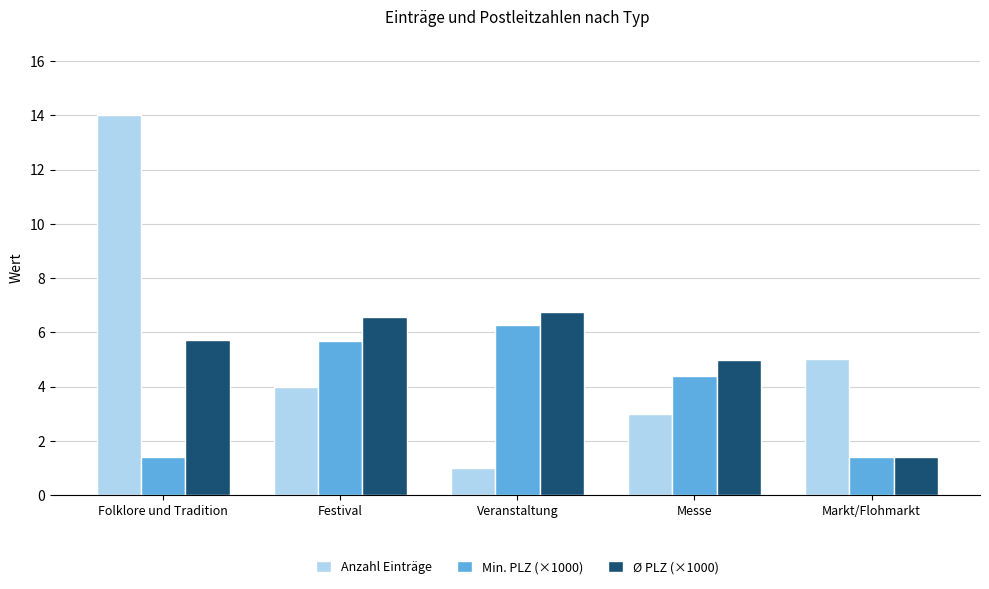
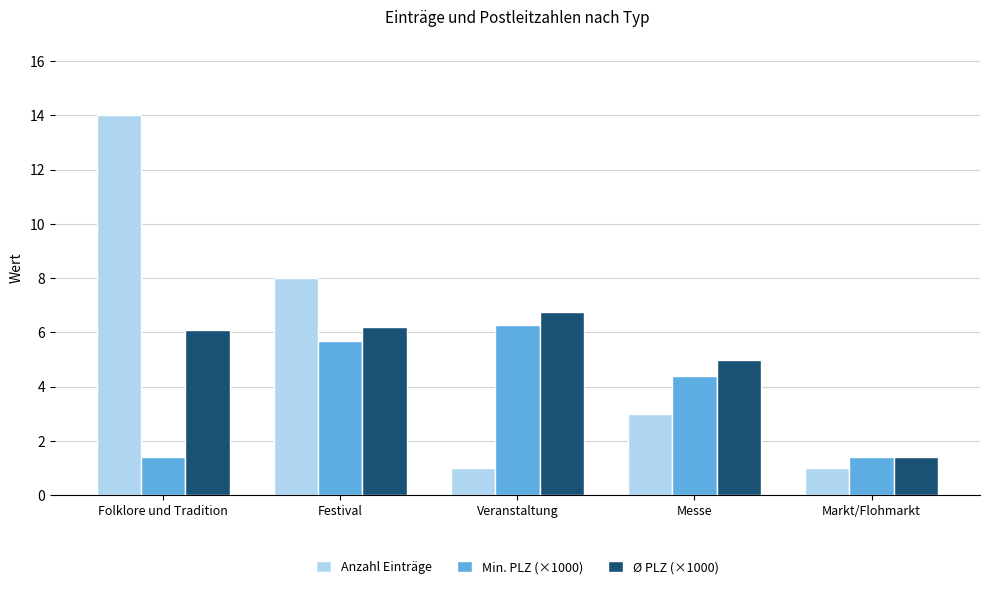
  {
    "Anzahl Einträge": {
      "Folklore und Tradition": 14,
-     "Festival": 4,
+     "Festival": 8,
      "Veranstaltung": 1,
      "Messe": 3,
-     "Markt/Flohmarkt": 5
+     "Markt/Flohmarkt": 1
    },
    "Min. PLZ (×1000)": {
      "Folklore und Tradition": 1.4,
      "Festival": 5.7,
      "Veranstaltung": 6.3,
      "Messe": 4.4,
      "Markt/Flohmarkt": 1.4
    },
    "Ø PLZ (×1000)": {
-     "Folklore und Tradition": 5.7,
-     "Festival": 6.6,
+     "Folklore und Tradition": 6.1,
+     "Festival": 6.2,
      "Veranstaltung": 6.8,
      "Messe": 5.0,
      "Markt/Flohmarkt": 1.4
    }
  }
